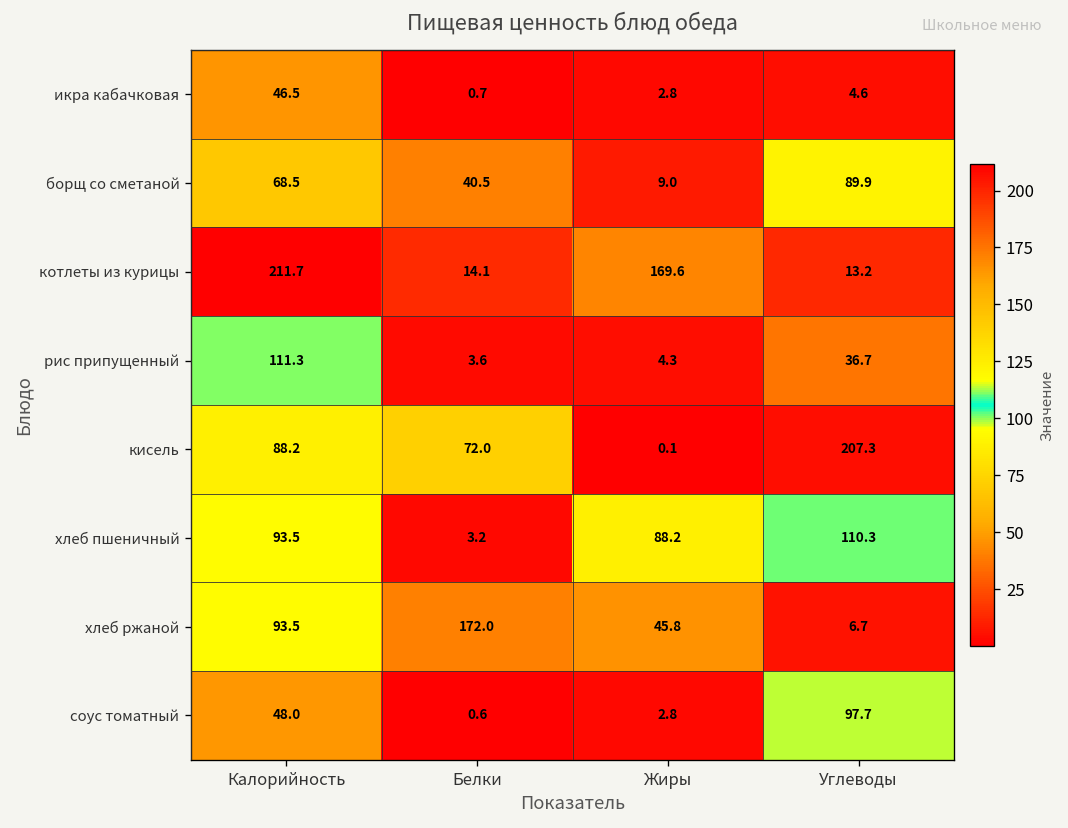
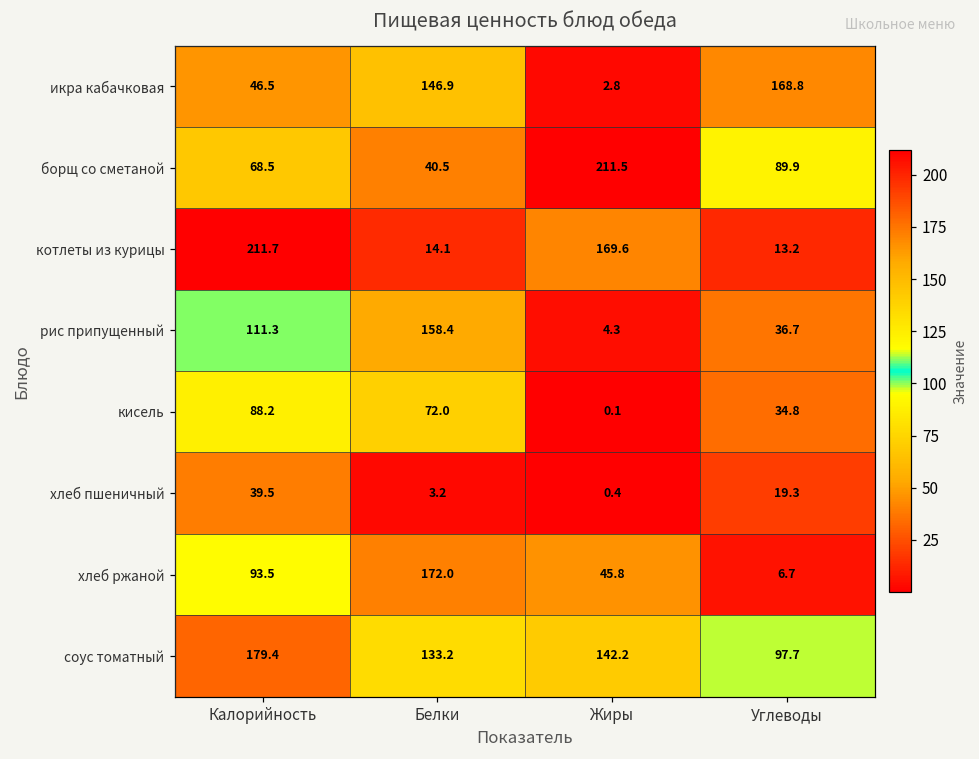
  {
    "икра кабачковая": {
      "Калорийность": 46.5,
-     "Белки": 0.7,
+     "Белки": 146.9,
      "Жиры": 2.8,
-     "Углеводы": 4.6
+     "Углеводы": 168.8
    },
    "борщ со сметаной": {
      "Калорийность": 68.5,
      "Белки": 40.5,
-     "Жиры": 9.0,
+     "Жиры": 211.5,
      "Углеводы": 89.9
    },
    "котлеты из курицы": {
      "Калорийность": 211.7,
      "Белки": 14.1,
      "Жиры": 169.6,
      "Углеводы": 13.2
    },
    "рис припущенный": {
      "Калорийность": 111.3,
-     "Белки": 3.6,
+     "Белки": 158.4,
      "Жиры": 4.3,
      "Углеводы": 36.7
    },
    "кисель": {
      "Калорийность": 88.2,
      "Белки": 72.0,
      "Жиры": 0.1,
-     "Углеводы": 207.3
+     "Углеводы": 34.8
    },
    "хлеб пшеничный": {
-     "Калорийность": 93.5,
+     "Калорийность": 39.5,
      "Белки": 3.2,
-     "Жиры": 88.2,
-     "Углеводы": 110.3
+     "Жиры": 0.4,
+     "Углеводы": 19.3
    },
    "хлеб ржаной": {
      "Калорийность": 93.5,
      "Белки": 172.0,
      "Жиры": 45.8,
      "Углеводы": 6.7
    },
    "соус томатный": {
-     "Калорийность": 48.0,
-     "Белки": 0.6,
-     "Жиры": 2.8,
+     "Калорийность": 179.4,
+     "Белки": 133.2,
+     "Жиры": 142.2,
      "Углеводы": 97.7
    }
  }
